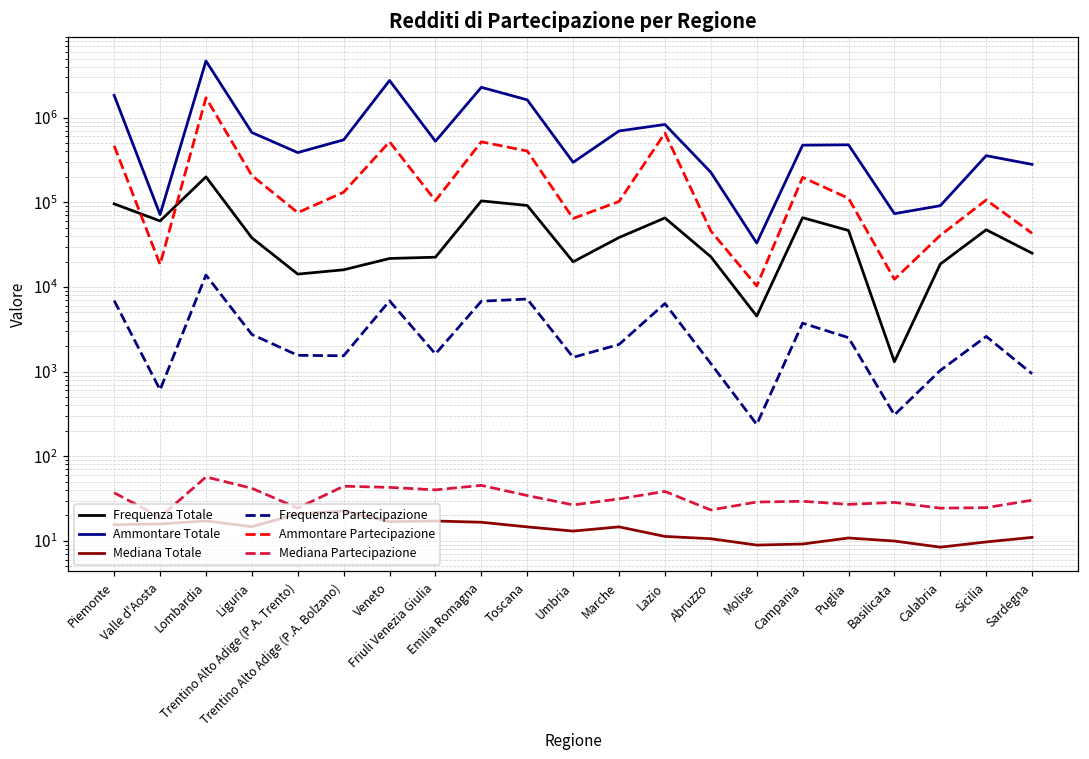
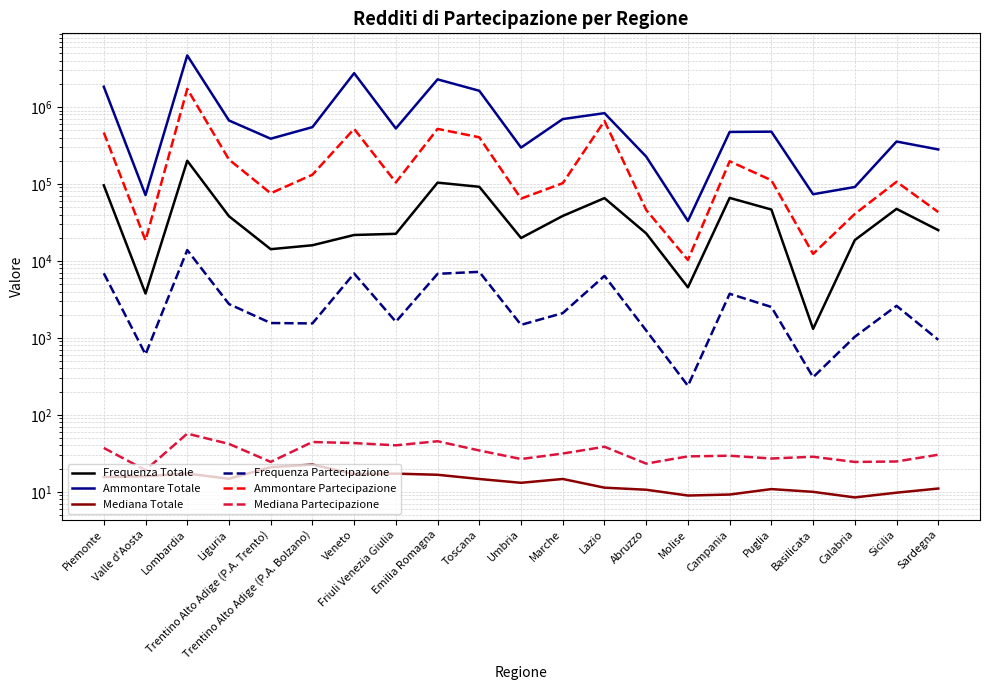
  {
    "Frequenza Totale": {
      "Piemonte": 100000,
-     "Valle d'Aosta": 60000,
+     "Valle d'Aosta": 4000,
      "Lombardia": 200000,
      "Liguria": 40000,
      "Trentino Alto Adige (P.A. Trento)": 14000,
      "Trentino Alto Adige (P.A. Bolzano)": 16000,
      "Veneto": 22000,
      "Friuli Venezia Giulia": 23000,
      "Emilia Romagna": 100000,
      "Toscana": 90000,
      "Umbria": 20000,
      "Marche": 40000,
      "Lazio": 70000,
      "Abruzzo": 23000,
      "Molise": 5000,
      "Campania": 70000,
      "Puglia": 50000,
      "Basilicata": 1300,
      "Calabria": 19000,
      "Sicilia": 50000,
      "Sardegna": 25000
    },
    "Mediana Totale": {
      "Emilia Romagna": 17,
      "Toscana": 15,
      "Umbria": 13,
      "Marche": 15,
      "Lazio": 11,
      "Abruzzo": 11,
      "Molise": 9,
      "Campania": 9,
      "Puglia": 11,
      "Basilicata": 10,
      "Calabria": 8,
      "Sicilia": 10,
      "Sardegna": 11
    },
    "Ammontare Partecipazione": {
      "Piemonte": 500000,
      "Valle d'Aosta": 18000,
      "Lombardia": 1700000,
      "Liguria": 210000,
      "Trentino Alto Adige (P.A. Trento)": 80000,
      "Trentino Alto Adige (P.A. Bolzano)": 130000,
      "Veneto": 500000,
      "Friuli Venezia Giulia": 100000,
      "Emilia Romagna": 500000,
      "Toscana": 400000,
      "Umbria": 60000,
      "Marche": 100000,
      "Lazio": 700000,
      "Abruzzo": 50000,
      "Molise": 10000,
      "Campania": 200000,
      "Puglia": 110000,
      "Basilicata": 12000,
      "Calabria": 40000,
      "Sicilia": 110000,
      "Sardegna": 40000
    },
    "Mediana Partecipazione": {
      "Piemonte": 40,
      "Lombardia": 60,
      "Liguria": 40,
      "Trentino Alto Adige (P.A. Trento)": 24,
      "Trentino Alto Adige (P.A. Bolzano)": 40,
      "Veneto": 40,
      "Friuli Venezia Giulia": 40,
      "Emilia Romagna": 50,
      "Toscana": 30,
      "Umbria": 27,
      "Marche": 31,
      "Lazio": 40,
      "Abruzzo": 23,
      "Molise": 29,
      "Campania": 29,
      "Puglia": 27,
      "Basilicata": 29,
      "Calabria": 24,
      "Sicilia": 25,
      "Sardegna": 30
    }
  }
